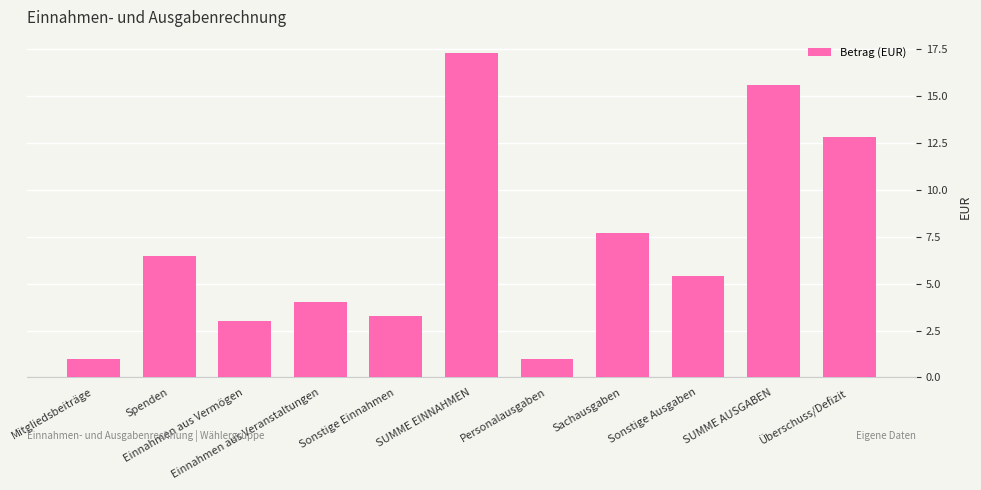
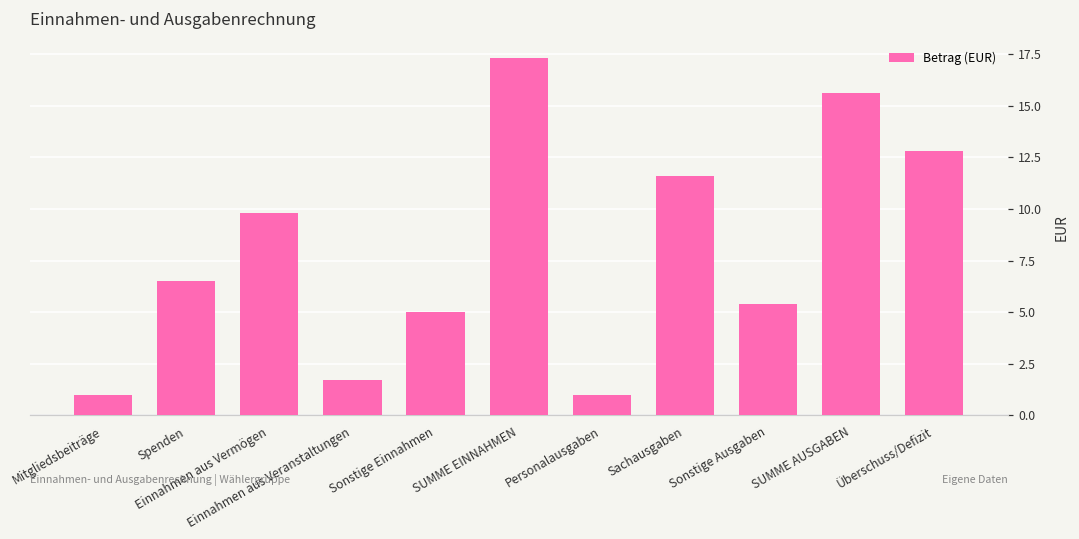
  {
    "Mitgliedsbeiträge": 1.0,
    "Spenden": 6.5,
-   "Einnahmen aus Vermögen": 3.0,
-   "Einnahmen aus Veranstaltungen": 4.0,
-   "Sonstige Einnahmen": 3.3,
+   "Einnahmen aus Vermögen": 9.8,
+   "Einnahmen aus Veranstaltungen": 1.7,
+   "Sonstige Einnahmen": 5.0,
    "SUMME EINNAHMEN": 17.3,
    "Personalausgaben": 1.0,
-   "Sachausgaben": 7.7,
+   "Sachausgaben": 11.6,
    "Sonstige Ausgaben": 5.4,
    "SUMME AUSGABEN": 15.6,
    "Überschuss/Defizit": 12.8
  }
